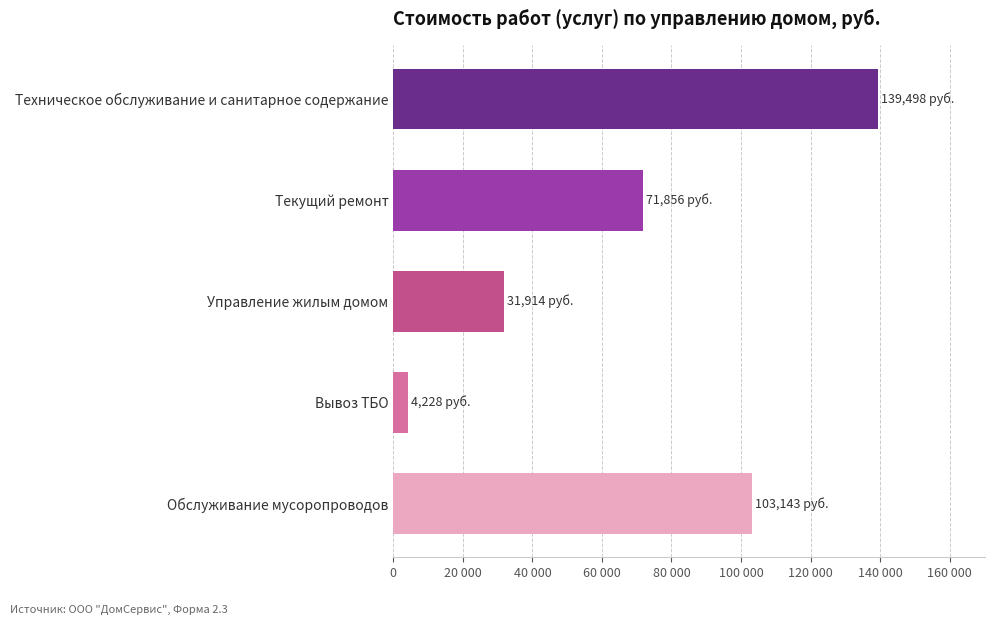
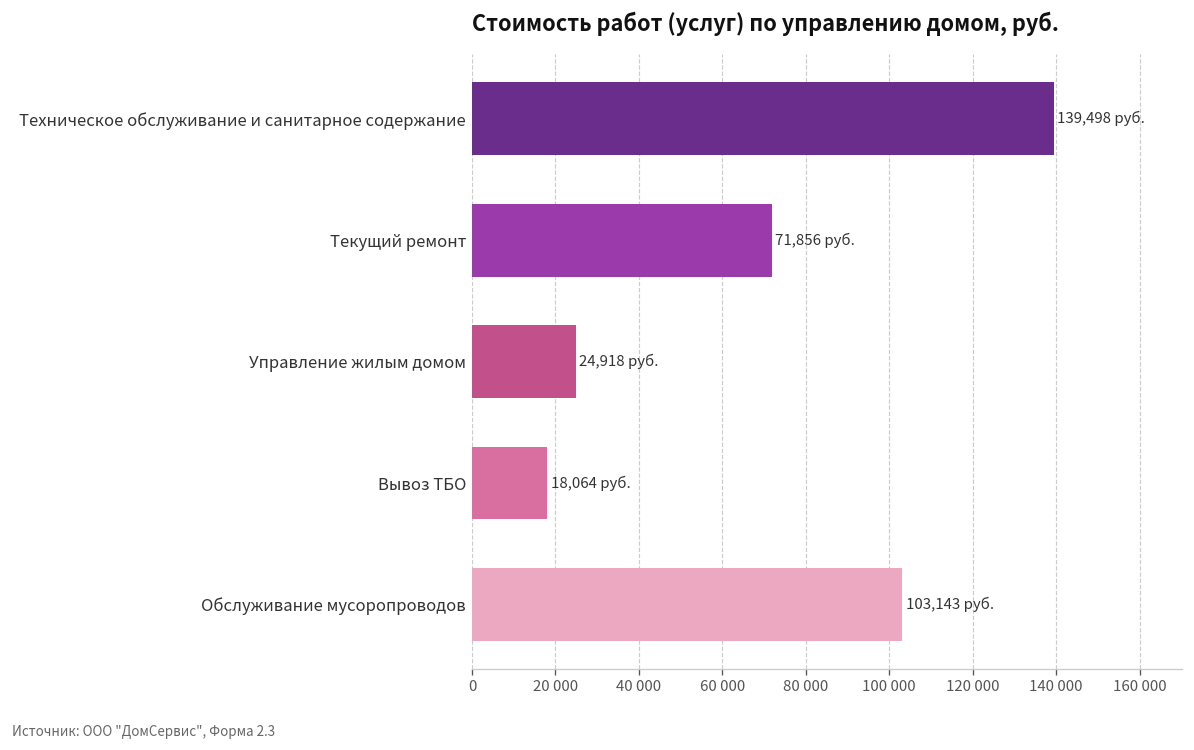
  {
    "Техническое обслуживание и санитарное содержание": "139,498",
    "Текущий ремонт": "71,856",
-   "Управление жилым домом": "31,914",
-   "Вывоз ТБО": "4,228",
+   "Управление жилым домом": "24,918",
+   "Вывоз ТБО": "18,064",
    "Обслуживание мусоропроводов": "103,143"
  }
